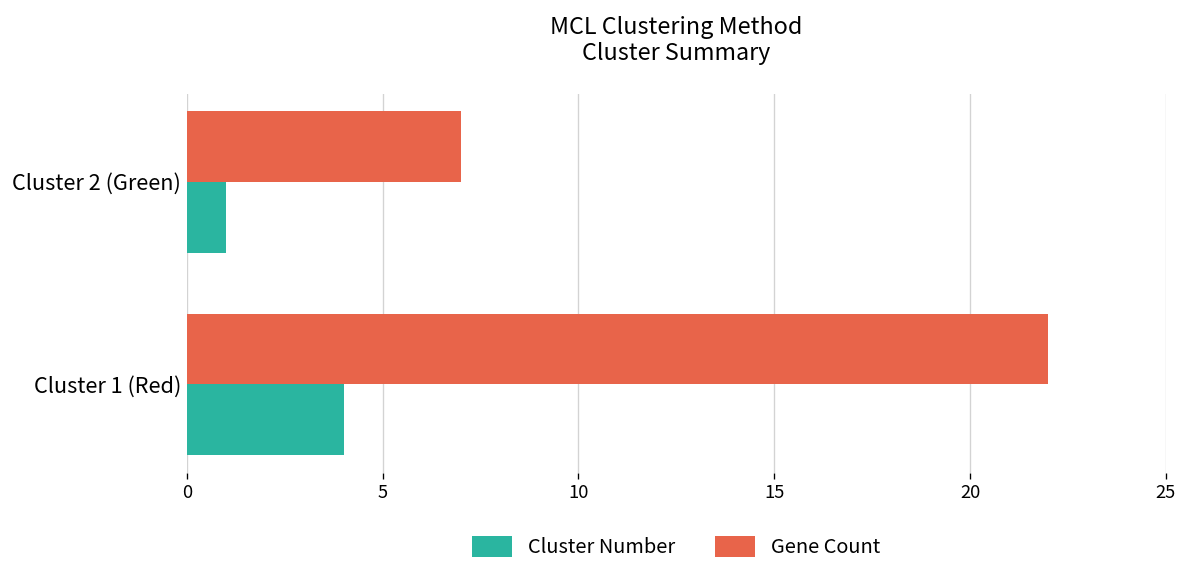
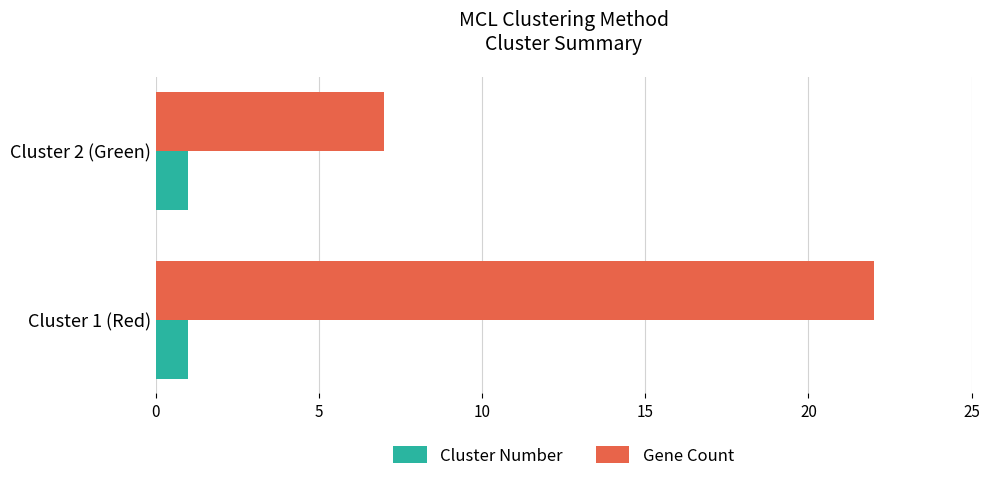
  {
    "Cluster Number": {
      "Cluster 2 (Green)": 1,
-     "Cluster 1 (Red)": 4
+     "Cluster 1 (Red)": 1
    },
    "Gene Count": {
      "Cluster 2 (Green)": 7,
      "Cluster 1 (Red)": 22
    }
  }
